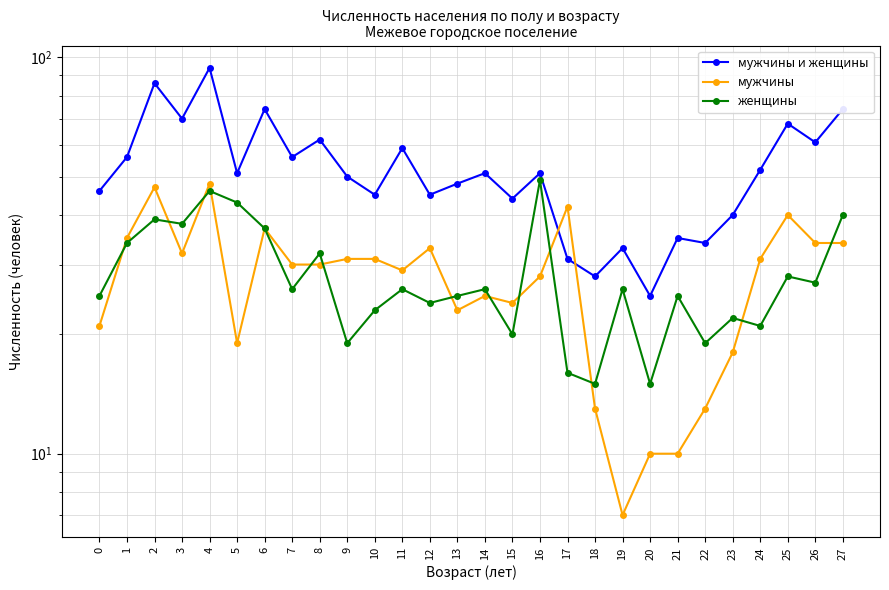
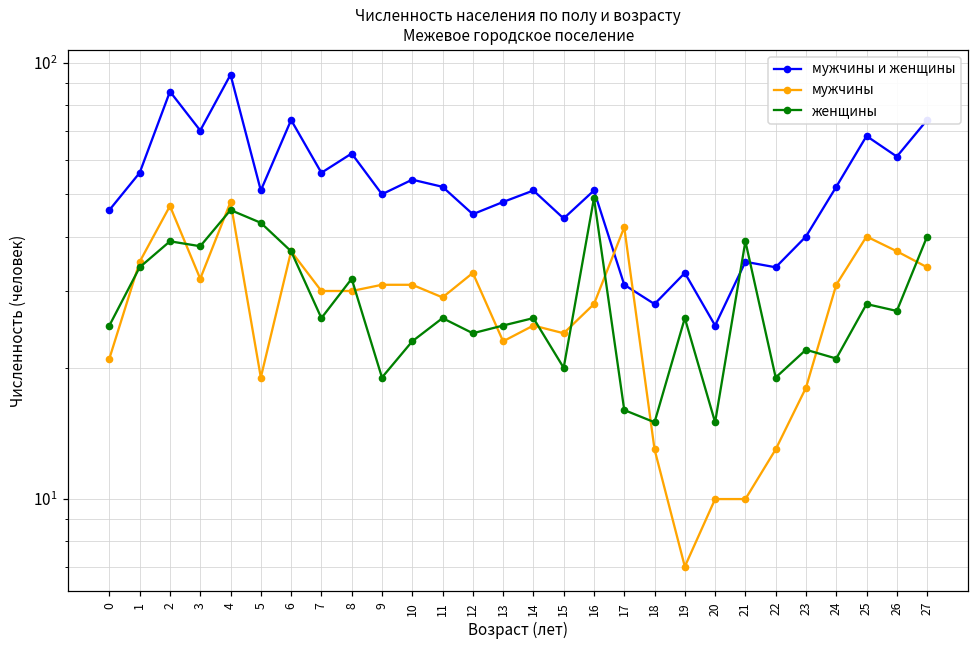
  {
    "мужчины и женщины": {
      "0": 46,
      "1": 56,
      "2": 86,
      "3": 70,
      "4": 94,
      "5": 51,
      "6": 74,
      "7": 56,
      "8": 62,
      "9": 50,
-     "10": 45,
-     "11": 59,
+     "10": 54,
+     "11": 52,
      "12": 45,
      "13": 48,
      "14": 51,
      "15": 44,
      "16": 51,
      "17": 31,
      "18": 28,
      "19": 33,
      "20": 25,
      "21": 35,
      "22": 34,
      "23": 40,
      "24": 52,
      "25": 68,
      "26": 61
    },
    "мужчины": {
      "0": 21,
      "1": 35,
      "2": 47,
      "3": 32,
      "4": 48,
      "5": 19,
      "7": 30,
      "8": 30,
      "9": 31,
      "10": 31,
      "11": 29,
      "12": 33,
      "13": 23,
      "14": 25,
      "15": 24,
      "16": 28,
      "17": 42,
      "18": 13,
      "19": 7,
      "20": 10,
      "21": 10,
      "22": 13,
      "23": 18,
      "24": 31,
      "25": 40,
-     "26": 34,
+     "26": 37,
      "27": 34
    },
    "женщины": {
      "0": 25,
      "1": 34,
      "2": 39,
      "3": 38,
      "4": 46,
      "5": 43,
      "7": 26,
      "8": 32,
      "9": 19,
      "10": 23,
      "11": 26,
      "12": 24,
      "13": 25,
      "14": 26,
      "15": 20,
      "16": 49,
      "17": 16,
      "18": 15,
      "19": 26,
      "20": 15,
-     "21": 25,
+     "21": 39,
      "22": 19,
      "23": 22,
      "24": 21,
      "25": 28,
      "26": 27,
      "27": 40
    }
  }
